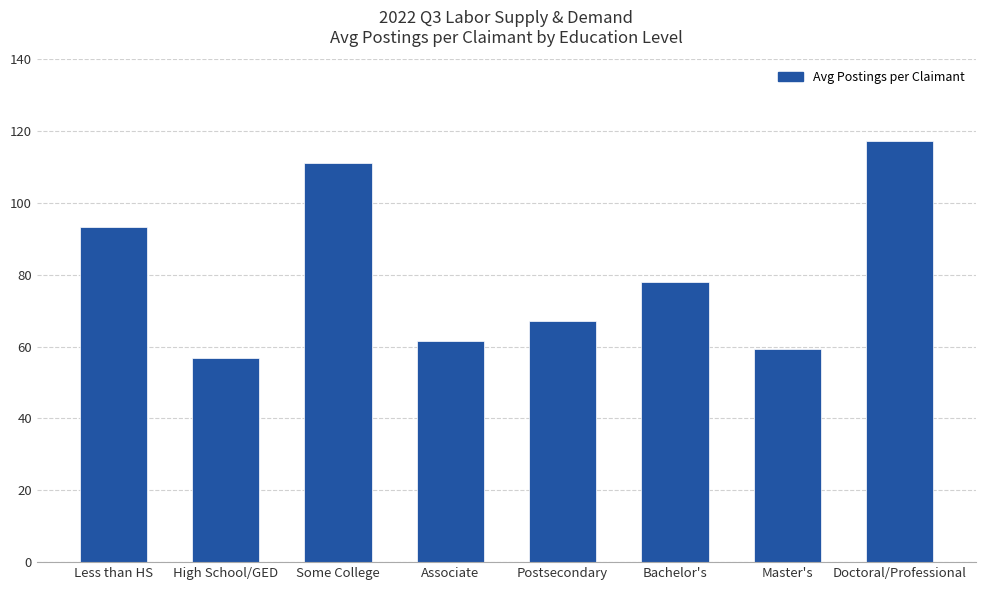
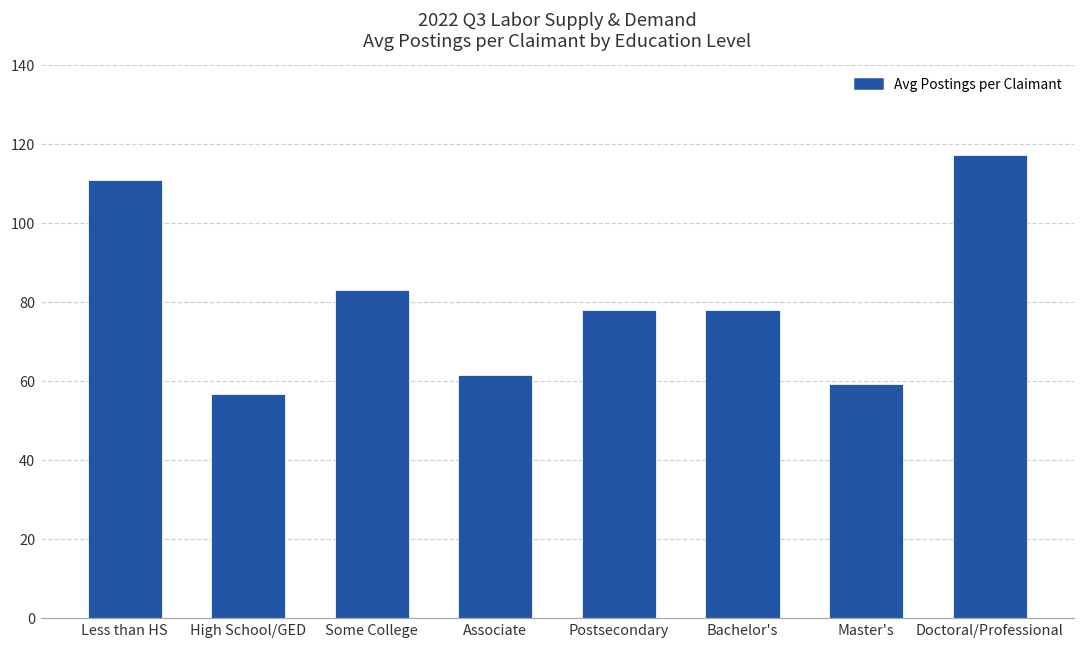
  {
-   "Less than HS": 93,
+   "Less than HS": 111,
    "High School/GED": 57,
-   "Some College": 111,
+   "Some College": 83,
    "Associate": 62,
-   "Postsecondary": 67,
+   "Postsecondary": 78,
    "Bachelor's": 78,
    "Master's": 59,
    "Doctoral/Professional": 117
  }
